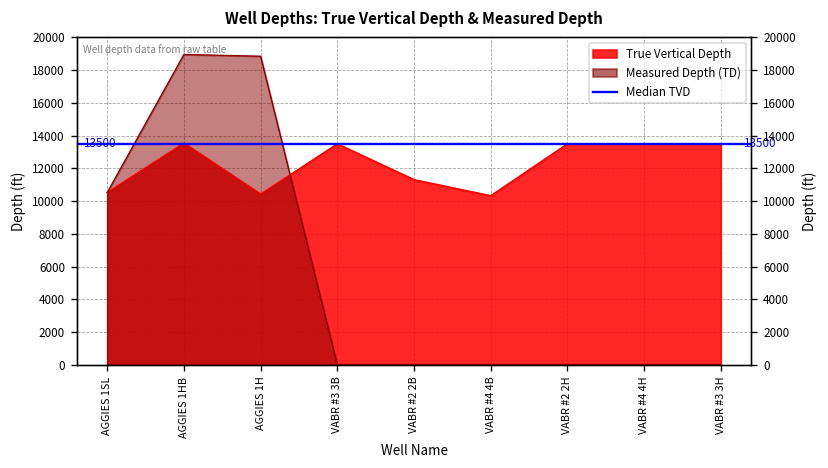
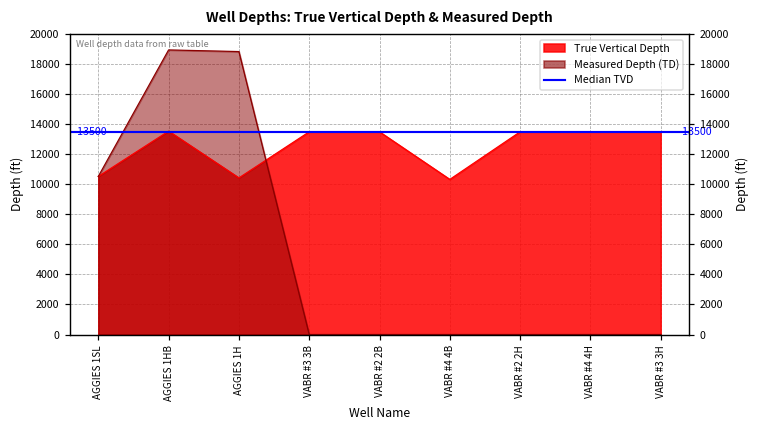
  {
    "True Vertical Depth": {
      "AGGIES 1HB": 13500,
      "AGGIES 1H": 10400,
      "VABR #3 3B": 13500,
-     "VABR #2 2B": 11300,
+     "VABR #2 2B": 13500,
      "VABR #4 4B": 10300,
      "VABR #2 2H": 13500,
      "VABR #4 4H": 13500
    },
    "Measured Depth (TD)": {
      "AGGIES 1HB": 19000,
      "AGGIES 1H": 18800,
      "VABR #3 3B": 0,
      "VABR #2 2B": 0,
      "VABR #4 4B": 0,
      "VABR #2 2H": 0,
      "VABR #4 4H": 0,
      "VABR #3 3H": 0
    }
  }
